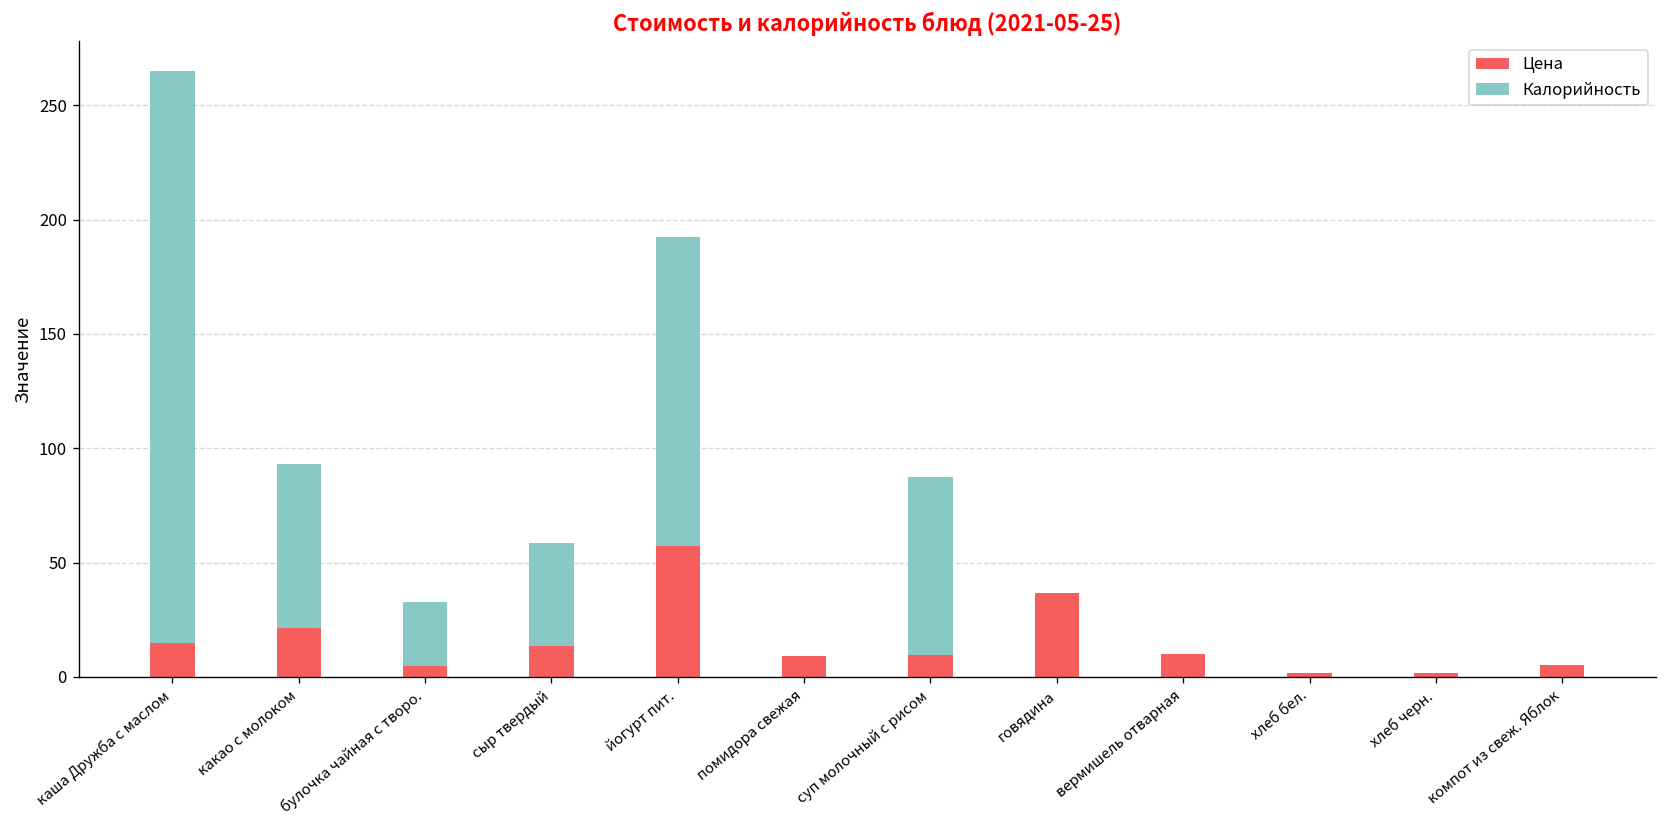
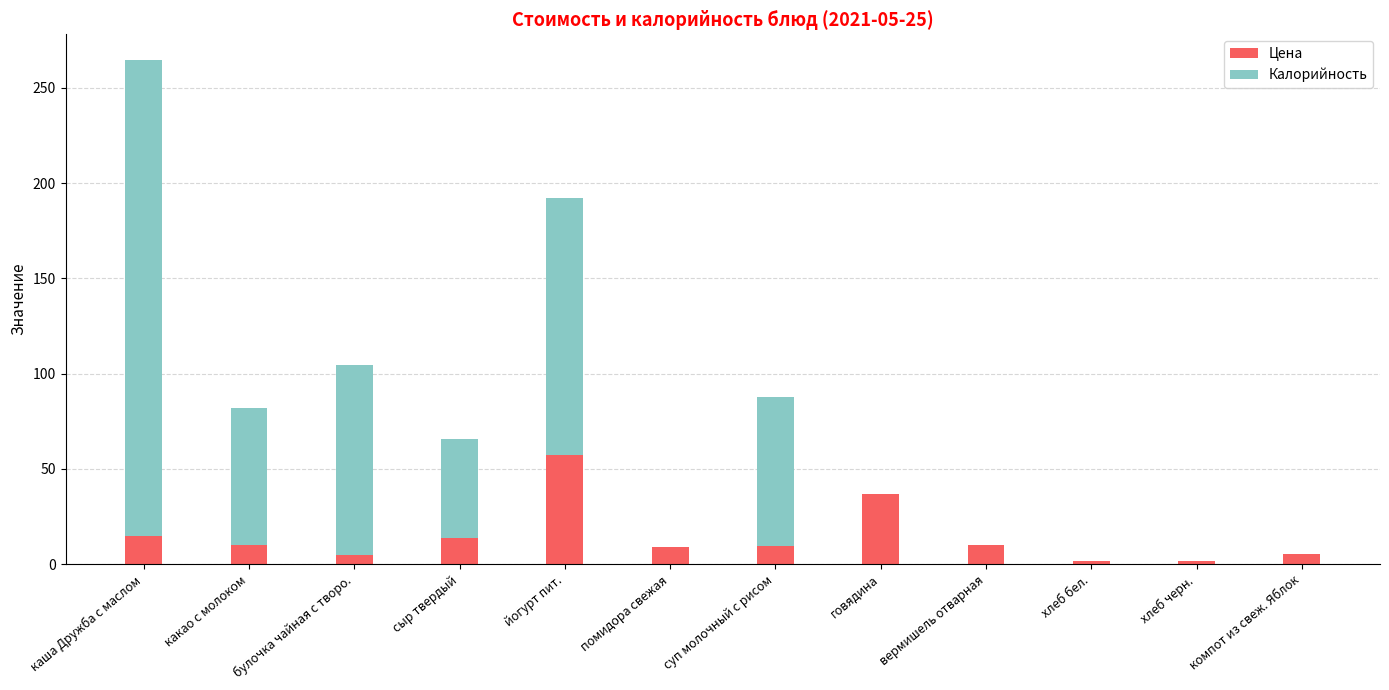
  {
    "Цена": {
      "каша Дружба с маслом": 15,
-     "какао с молоком": 21,
+     "какао с молоком": 10,
      "булочка чайная с творо.": 5,
      "сыр твердый": 13,
      "йогурт пит.": 57,
      "помидора свежая": 9,
      "суп молочный с рисом": 10,
      "говядина": 37,
      "вермишель отварная": 10,
      "хлеб бел.": 2,
      "хлеб черн.": 2,
      "компот из свеж. Яблок": 5
    },
    "Калорийность": {
      "каша Дружба с маслом": 250,
      "какао с молоком": 72,
-     "булочка чайная с творо.": 28,
-     "сыр твердый": 45,
+     "булочка чайная с творо.": 100,
+     "сыр твердый": 52,
      "йогурт пит.": 135,
      "помидора свежая": 0,
      "суп молочный с рисом": 78,
      "говядина": 0,
      "вермишель отварная": 0,
      "хлеб бел.": 0,
      "хлеб черн.": 0,
      "компот из свеж. Яблок": 0
    }
  }
